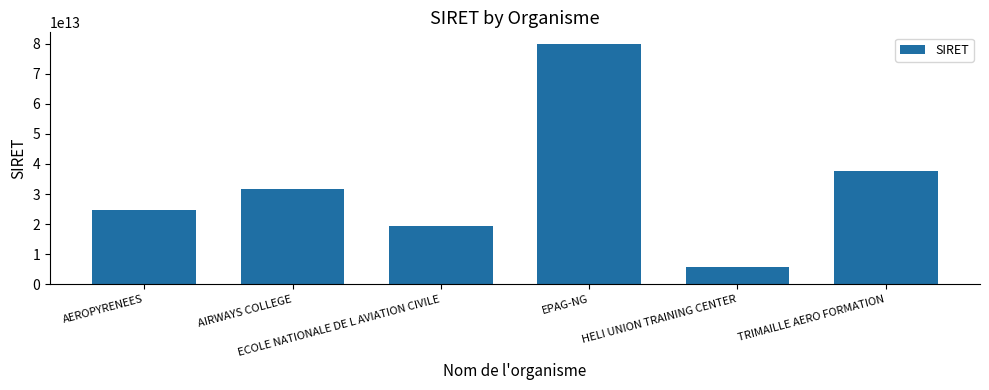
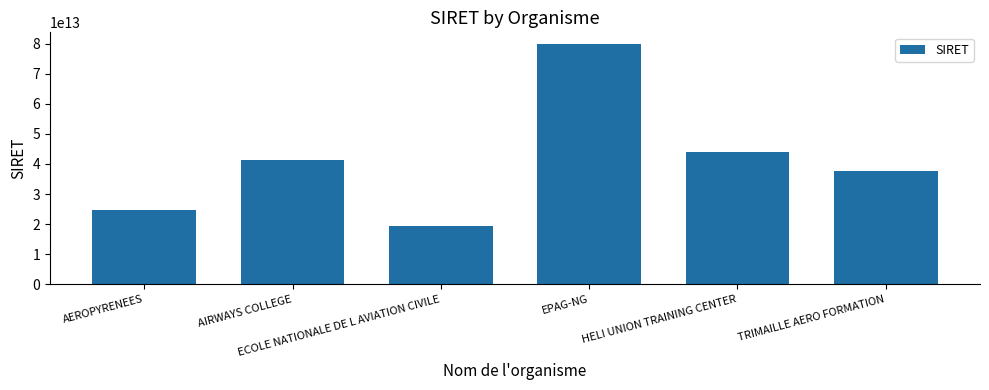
  {
    "AEROPYRENEES": 25000000000000,
-   "AIRWAYS COLLEGE": 32000000000000,
+   "AIRWAYS COLLEGE": 41000000000000,
    "ECOLE NATIONALE DE L AVIATION CIVILE": 19000000000000,
    "EPAG-NG": 80000000000000,
-   "HELI UNION TRAINING CENTER": 6000000000000,
+   "HELI UNION TRAINING CENTER": 44000000000000,
    "TRIMAILLE AERO FORMATION": 38000000000000
  }
